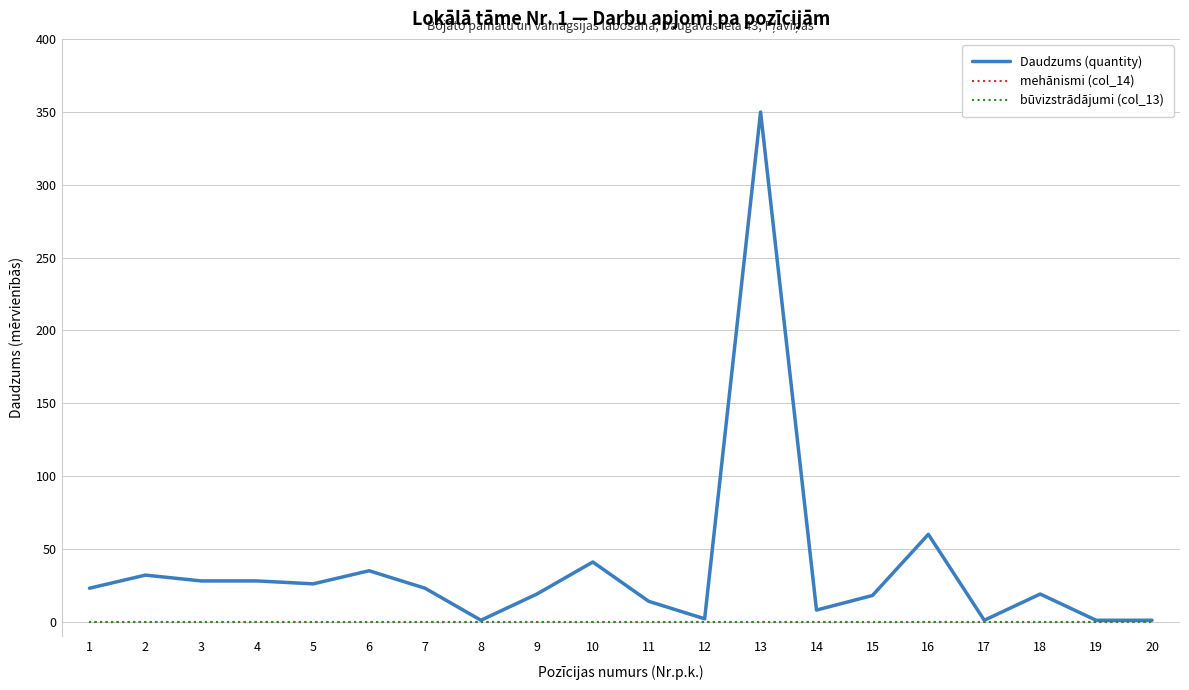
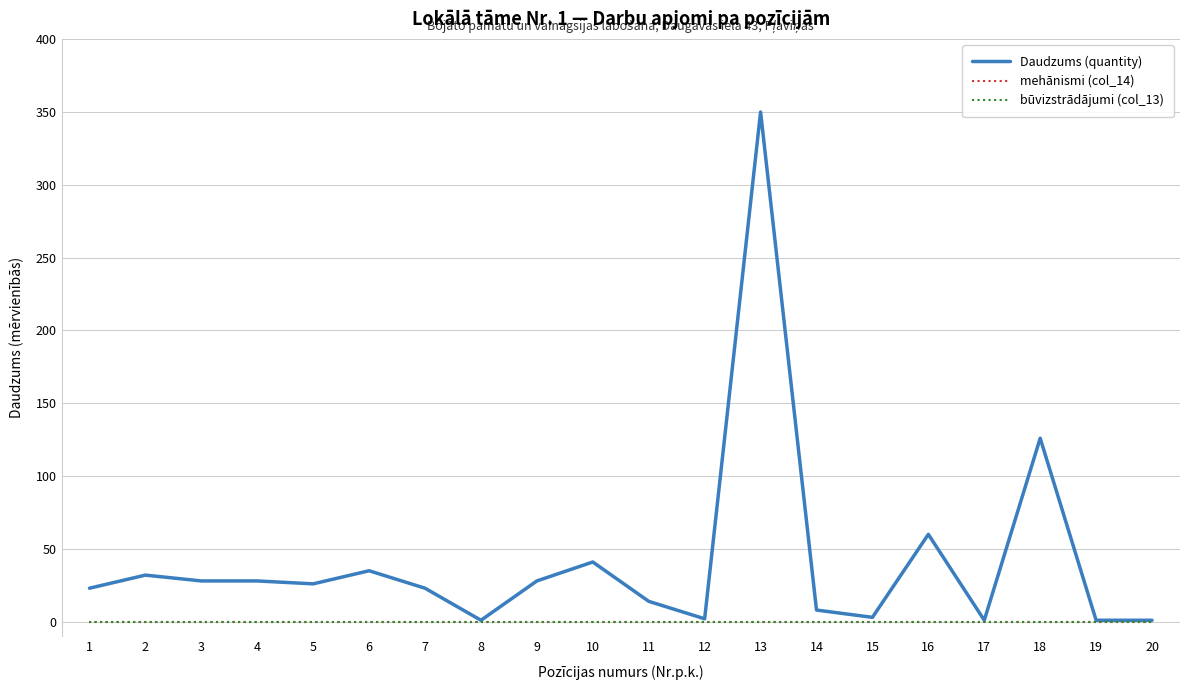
  {
    "Daudzums (quantity)": {
      "1": 23,
      "2": 32,
      "3": 28,
      "4": 28,
      "5": 26,
      "6": 35,
      "7": 23,
-     "9": 19,
+     "9": 28,
      "10": 41,
      "11": 14,
      "12": 2,
      "13": 350,
      "14": 8,
-     "15": 18,
+     "15": 3,
      "16": 60,
-     "18": 19
+     "18": 126
    },
    "būvizstrādājumi (col_13)": {
      "1": 0,
      "2": 0,
      "3": 0,
      "4": 0,
      "5": 0,
      "6": 0,
      "7": 0,
      "9": 0,
      "10": 0,
      "11": 0,
      "12": 0,
      "13": 0,
      "14": 0,
      "15": 0,
      "16": 0,
      "18": 0
    }
  }
